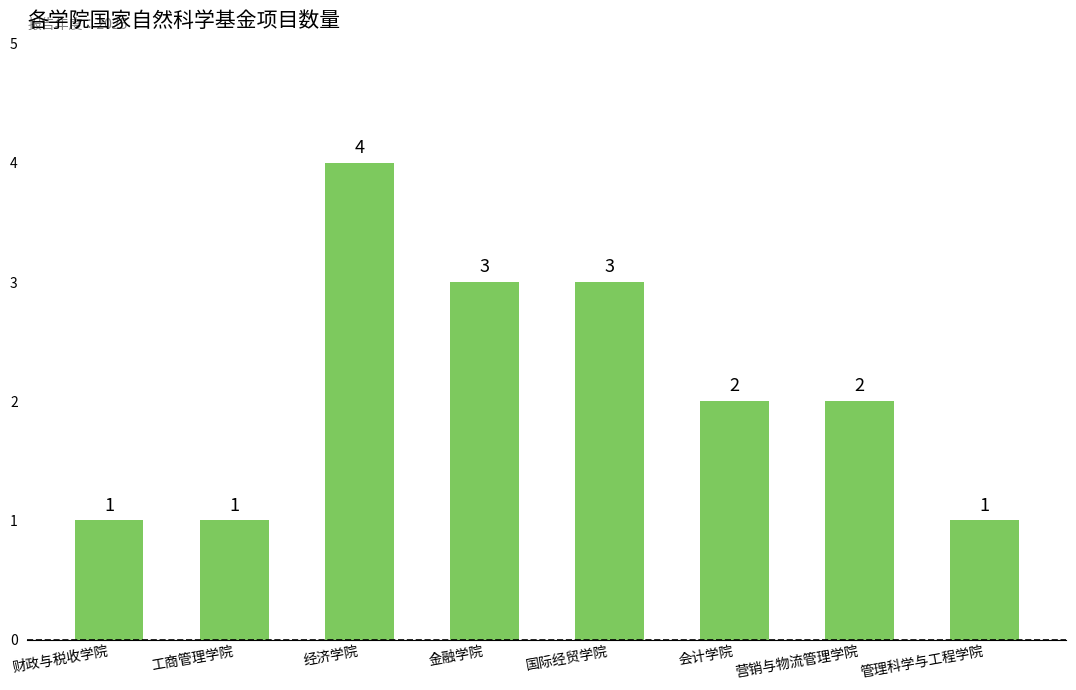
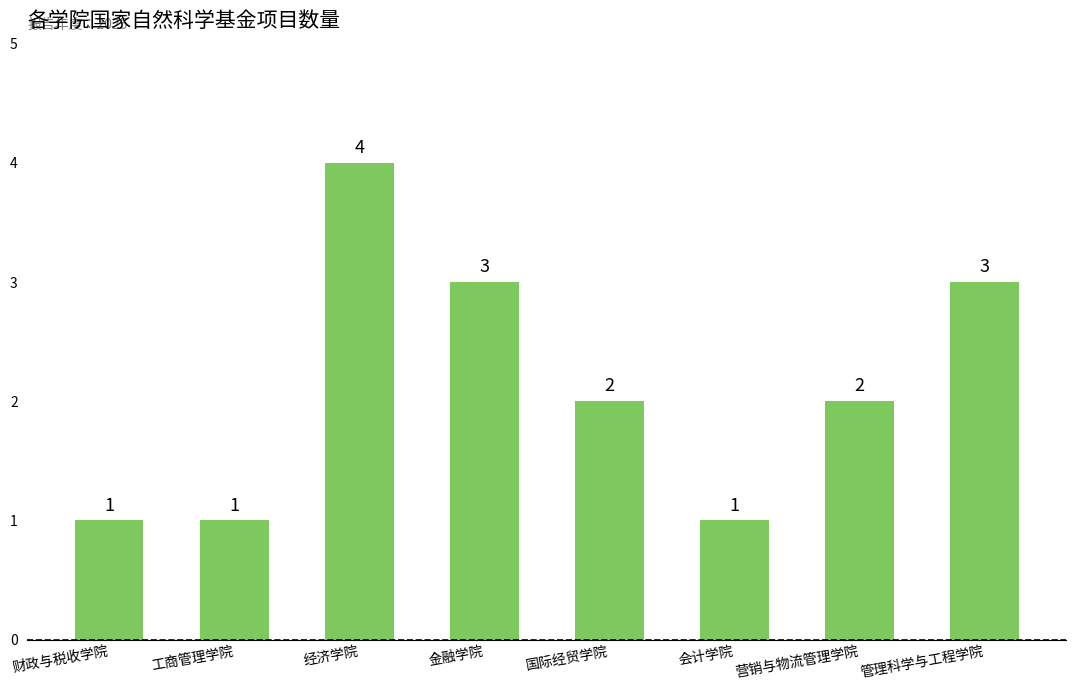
  {
    "财政与税收学院": 1,
    "工商管理学院": 1,
    "经济学院": 4,
    "金融学院": 3,
-   "国际经贸学院": 3,
-   "会计学院": 2,
+   "国际经贸学院": 2,
+   "会计学院": 1,
    "营销与物流管理学院": 2,
-   "管理科学与工程学院": 1
+   "管理科学与工程学院": 3
  }
